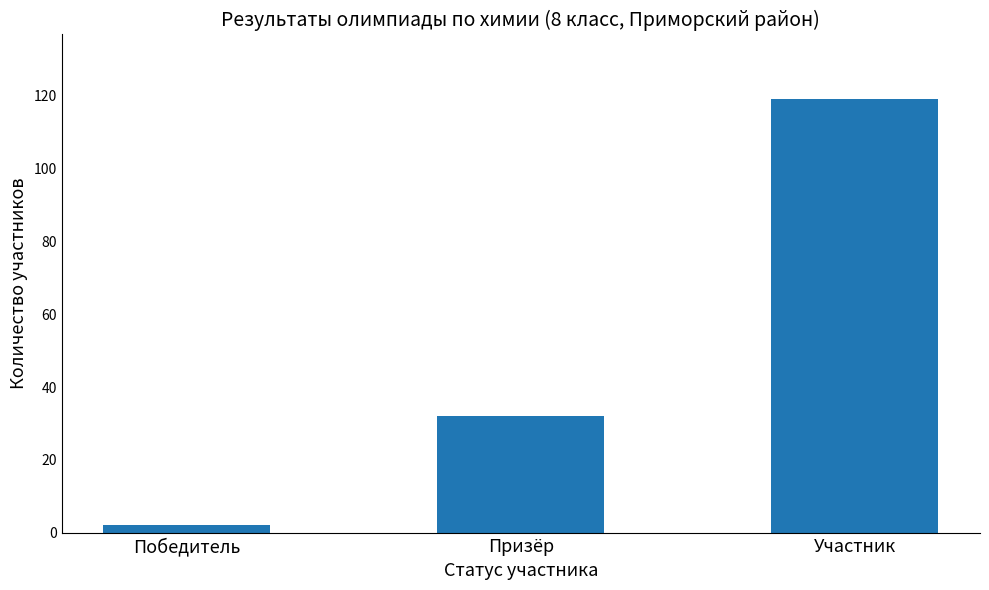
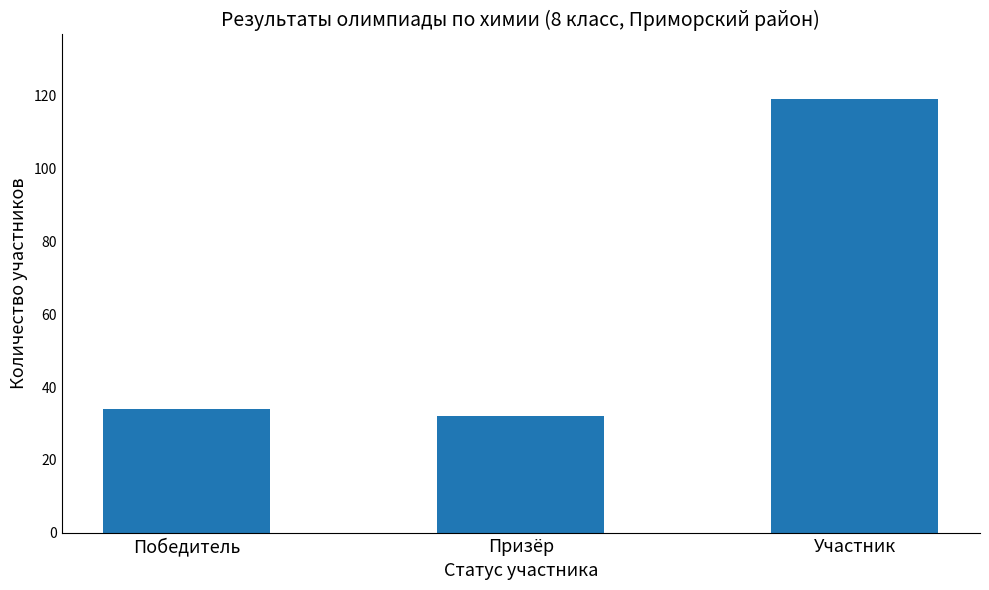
  {
-   "Победитель": 2,
+   "Победитель": 34,
    "Призёр": 32,
    "Участник": 119
  }
